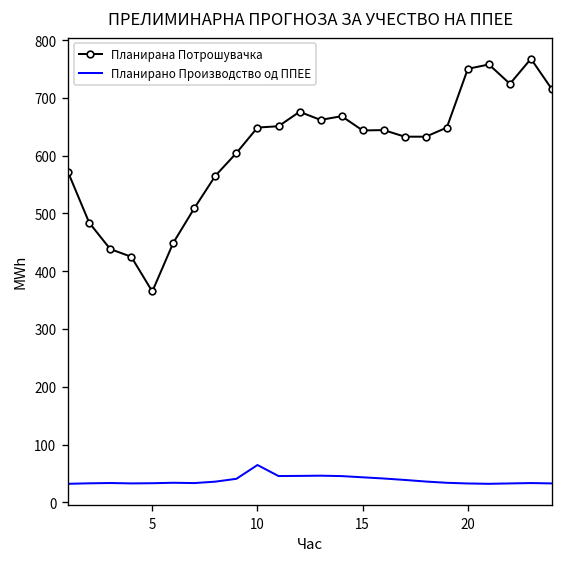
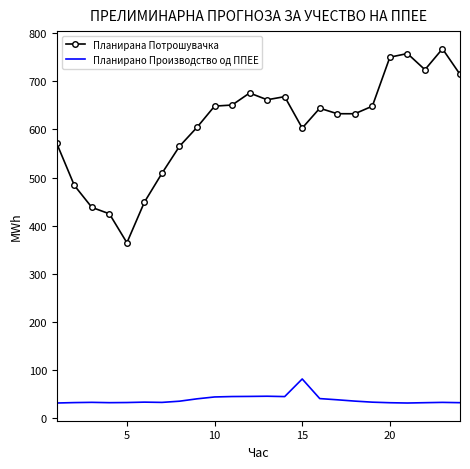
  {
    "Планирана Потрошувачка": {
      "5": 360,
      "10": 650,
-     "15": 640,
+     "15": 600,
      "20": 750
    },
    "Планирано Производство од ППЕЕ": {
      "5": 30,
-     "10": 60,
-     "15": 40,
+     "10": 40,
+     "15": 80,
      "20": 30
    }
  }
